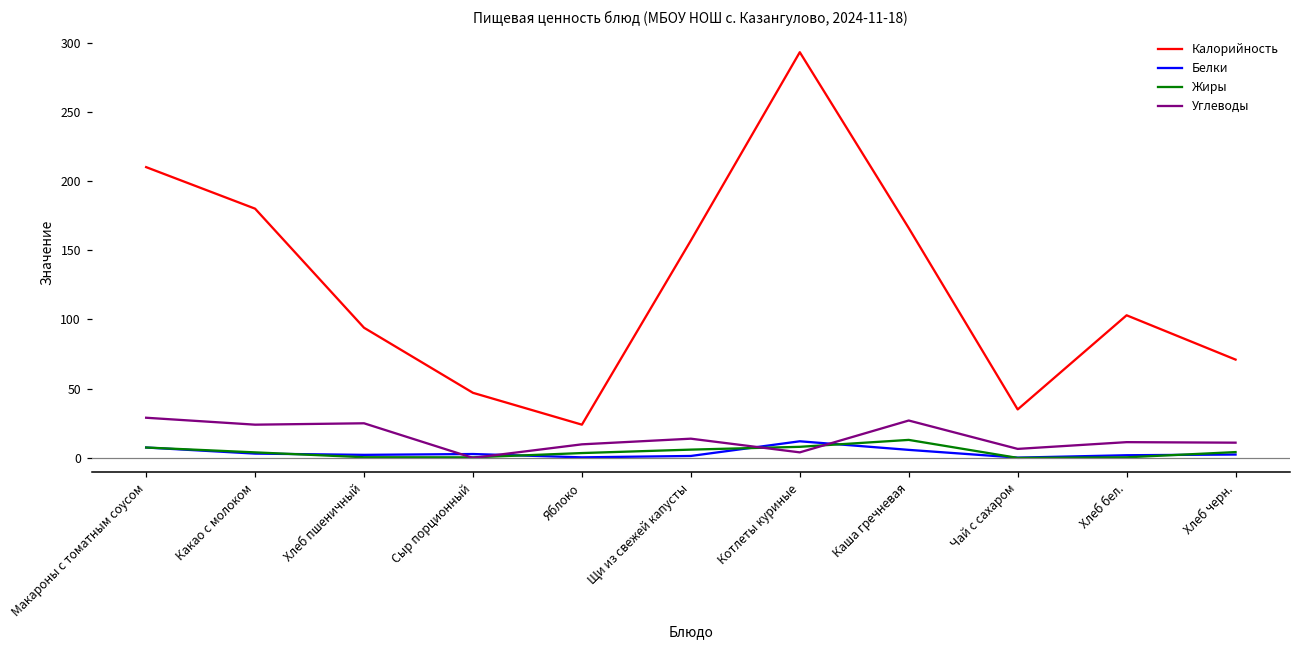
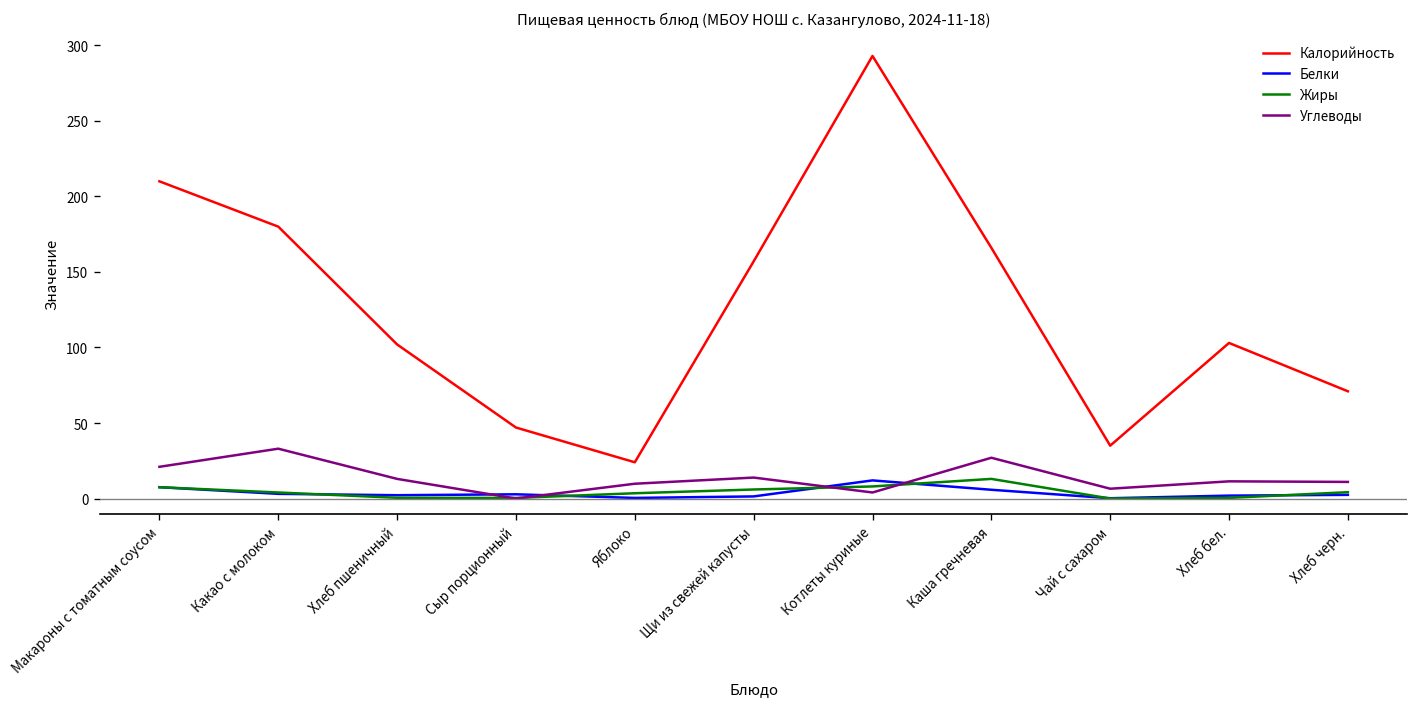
  {
    "Калорийность": {
      "Макароны с томатным соусом": 210,
      "Какао с молоком": 180,
-     "Хлеб пшеничный": 94,
+     "Хлеб пшеничный": 102,
      "Сыр порционный": 47,
      "Яблоко": 24,
      "Щи из свежей капусты": 157,
      "Котлеты куриные": 293,
      "Каша гречневая": 166,
      "Чай с сахаром": 35,
      "Хлеб бел.": 103,
      "Хлеб черн.": 71
    },
    "Белки": {
      "Сыр порционный": 3,
      "Яблоко": 0,
      "Щи из свежей капусты": 1,
      "Котлеты куриные": 12,
      "Каша гречневая": 6
    },
    "Жиры": {
      "Яблоко": 4,
      "Щи из свежей капусты": 6,
      "Котлеты куриные": 8,
      "Каша гречневая": 13
    },
    "Углеводы": {
-     "Макароны с томатным соусом": 29,
-     "Какао с молоком": 24,
-     "Хлеб пшеничный": 25,
+     "Макароны с томатным соусом": 21,
+     "Какао с молоком": 33,
+     "Хлеб пшеничный": 13,
      "Яблоко": 10,
      "Щи из свежей капусты": 14,
      "Котлеты куриные": 4,
      "Каша гречневая": 27,
      "Чай с сахаром": 7,
      "Хлеб бел.": 11,
      "Хлеб черн.": 11
    }
  }
